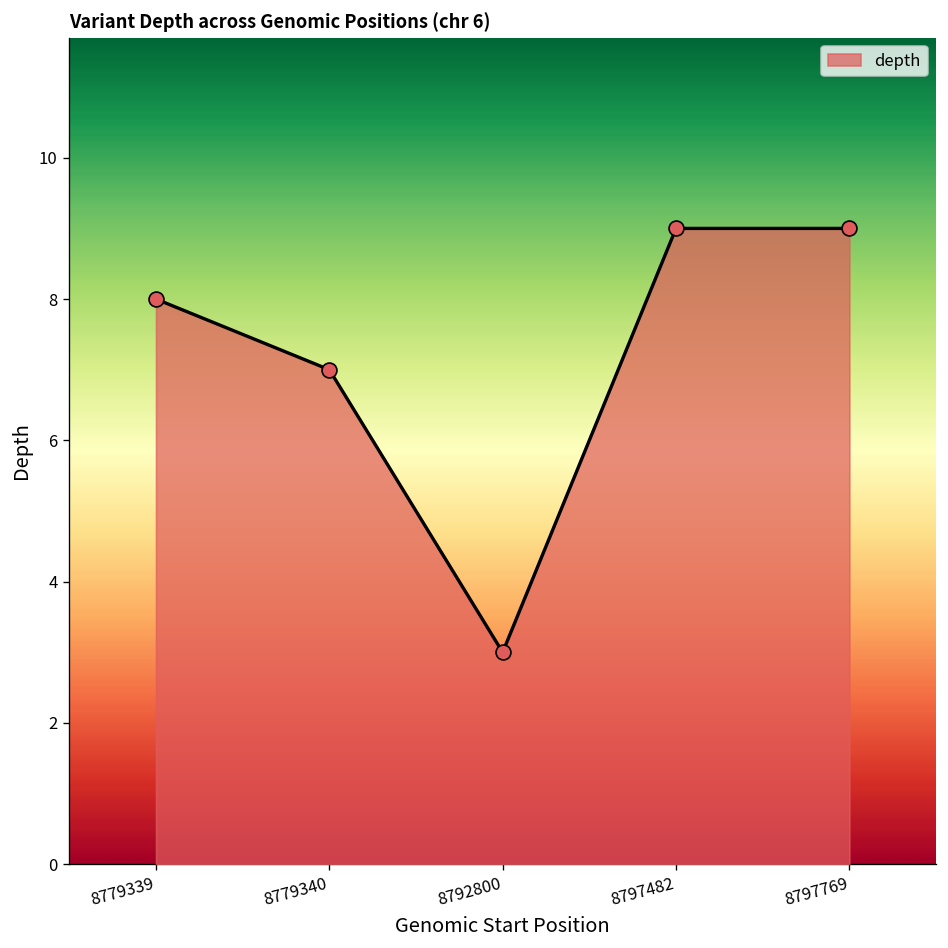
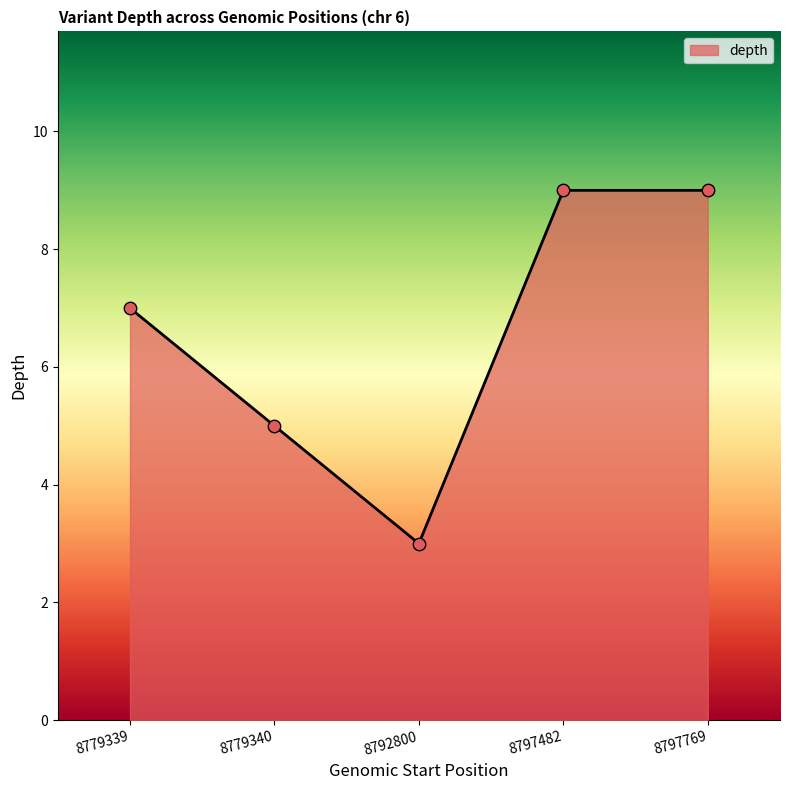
  {
-   "8779339": 8,
-   "8779340": 7,
+   "8779339": 7,
+   "8779340": 5,
    "8792800": 3,
    "8797482": 9,
    "8797769": 9
  }
